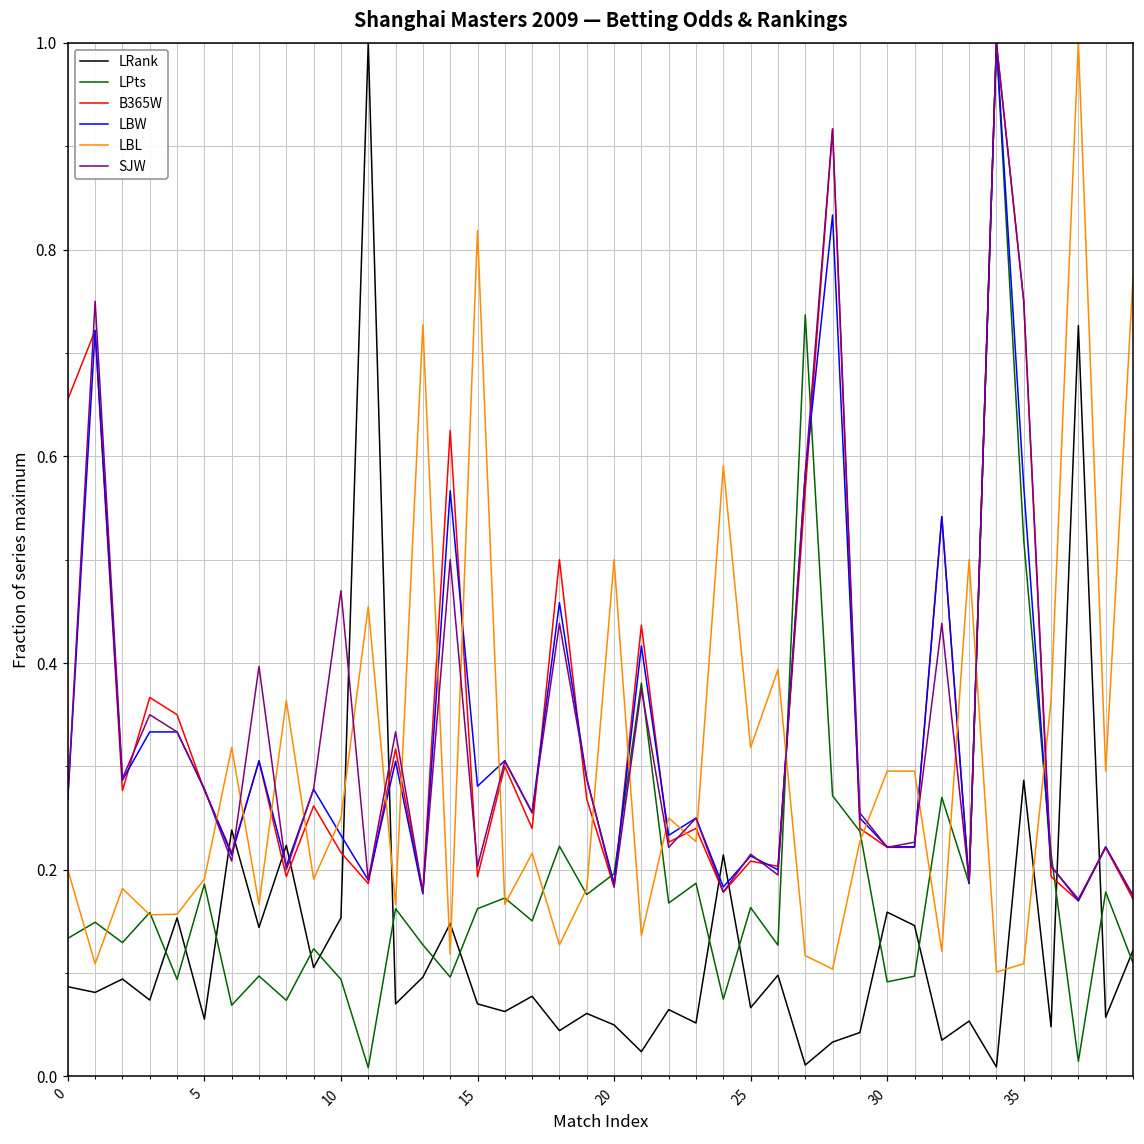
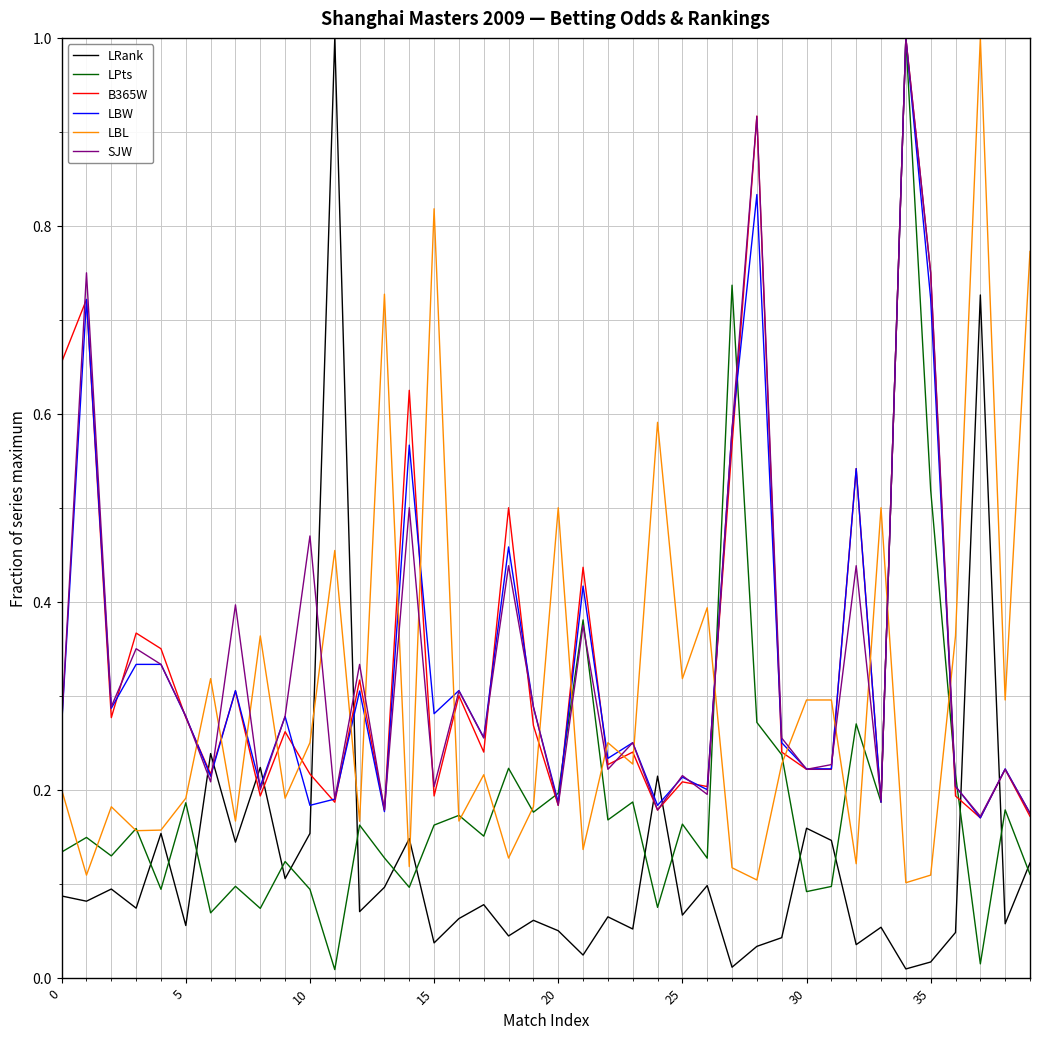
  {
    "LRank": {
      "0": 0.09,
      "5": 0.06,
      "10": 0.15,
-     "15": 0.07,
+     "15": 0.04,
      "20": 0.05,
      "25": 0.07,
      "30": 0.16,
-     "35": 0.29
+     "35": 0.02
    },
    "LPts": {
      "0": 0.13,
      "5": 0.19,
      "10": 0.09,
      "15": 0.16,
      "20": 0.20,
      "25": 0.16,
      "30": 0.09,
      "35": 0.52
    },
    "B365W": {
      "0": 0.66,
      "10": 0.22,
      "15": 0.19,
      "25": 0.21
    },
    "LBW": {
-     "10": 0.23,
+     "10": 0.18,
      "15": 0.28,
      "20": 0.19,
-     "35": 0.57
+     "35": 0.72
    },
    "LBL": {
      "0": 0.20,
      "5": 0.19,
      "10": 0.25,
      "15": 0.82,
      "20": 0.50,
      "25": 0.32,
      "30": 0.30,
      "35": 0.11
    },
    "SJW": {
      "10": 0.47,
      "15": 0.20
    }
  }
